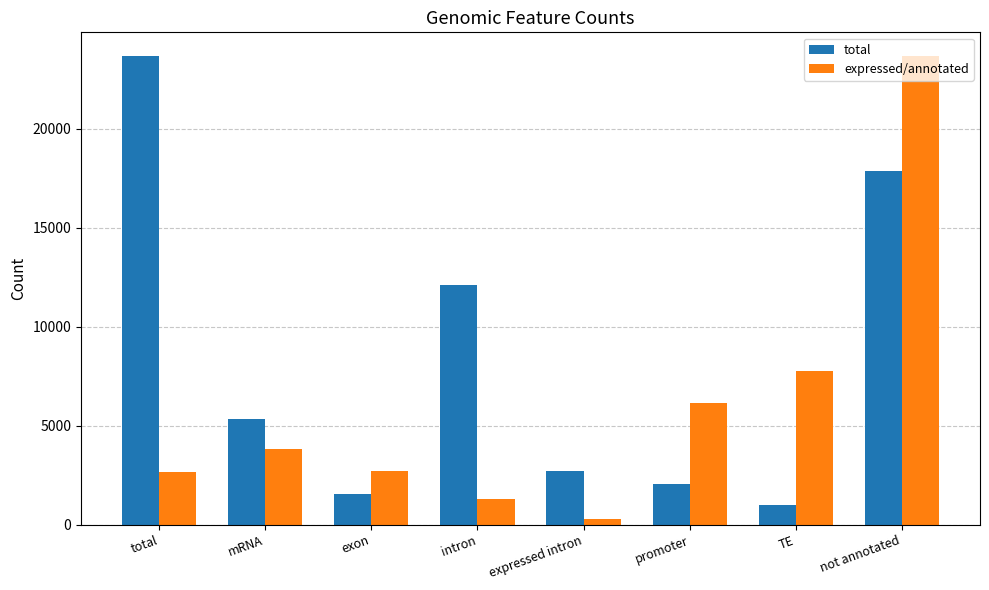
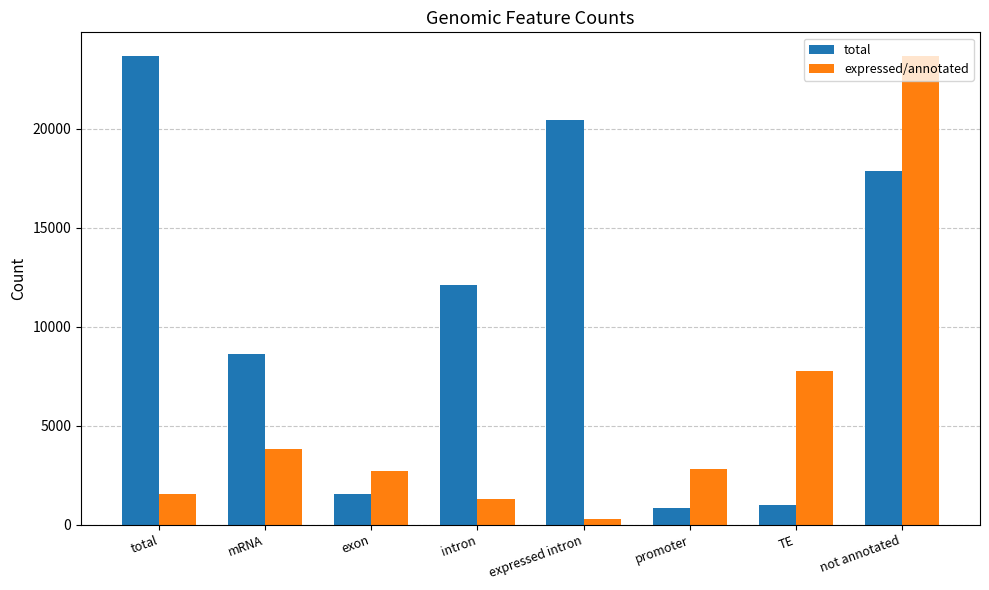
  {
    "total": {
      "total": 23700,
-     "mRNA": 5300,
+     "mRNA": 8600,
      "exon": 1500,
      "intron": 12100,
-     "expressed intron": 2700,
-     "promoter": 2100,
+     "expressed intron": 20400,
+     "promoter": 900,
      "TE": 1000,
      "not annotated": 17900
    },
    "expressed/annotated": {
-     "total": 2700,
+     "total": 1500,
      "mRNA": 3800,
      "exon": 2700,
      "intron": 1300,
      "expressed intron": 300,
-     "promoter": 6100,
+     "promoter": 2800,
      "TE": 7800
    }
  }
